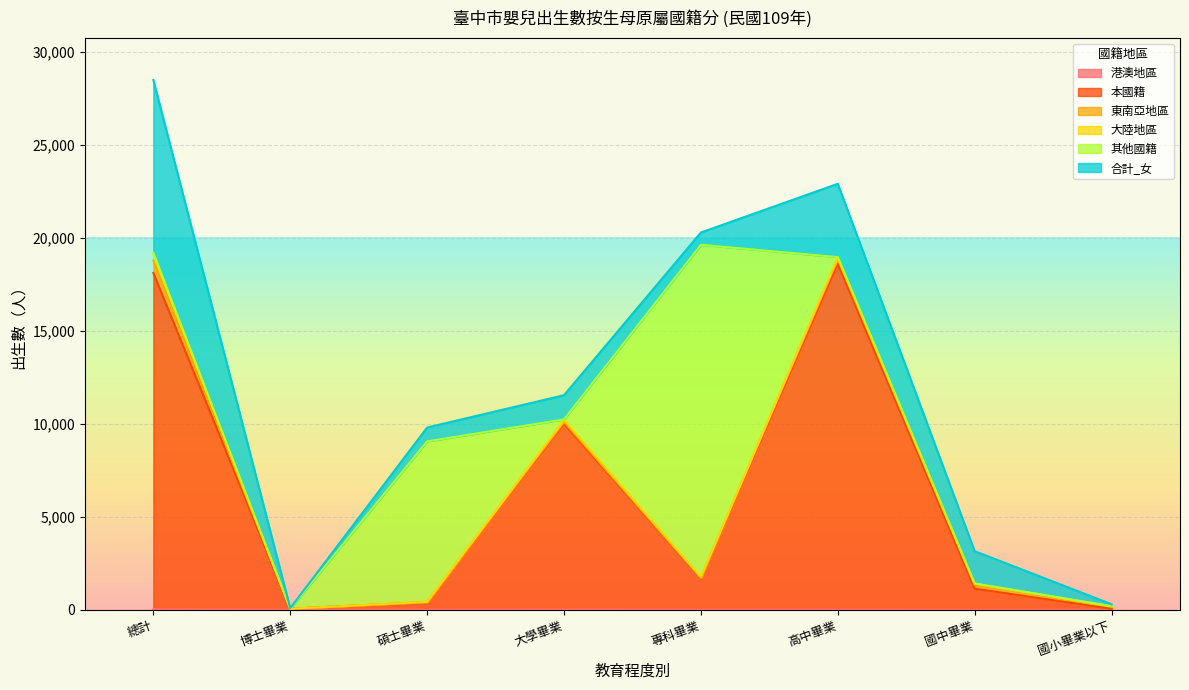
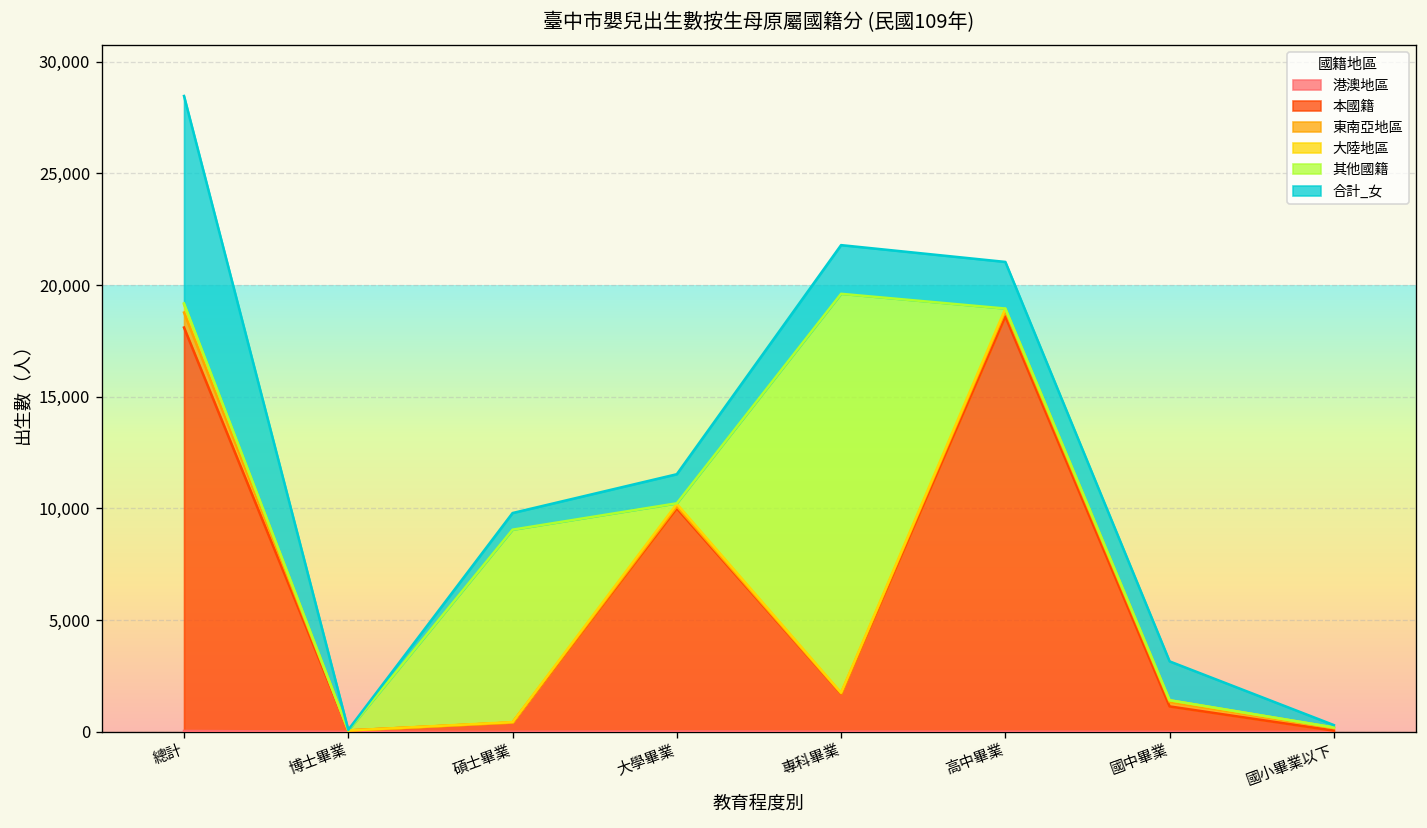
  {
    "港澳地區": {
      "總計": "0",
      "碩士畢業": "0",
      "大學畢業": "0",
      "專科畢業": "0",
      "高中畢業": "0",
      "國中畢業": "0"
    },
    "本國籍": {
      "總計": "18,100",
      "高中畢業": "18,600",
      "國中畢業": "1,100"
    },
    "其他國籍": {
      "碩士畢業": "8,600",
      "專科畢業": "17,900"
    },
    "合計_女": {
      "總計": "9,300",
      "碩士畢業": "700",
      "大學畢業": "1,300",
-     "專科畢業": "700",
-     "高中畢業": "3,900",
+     "專科畢業": "2,200",
+     "高中畢業": "2,100",
      "國中畢業": "1,700"
    }
  }
